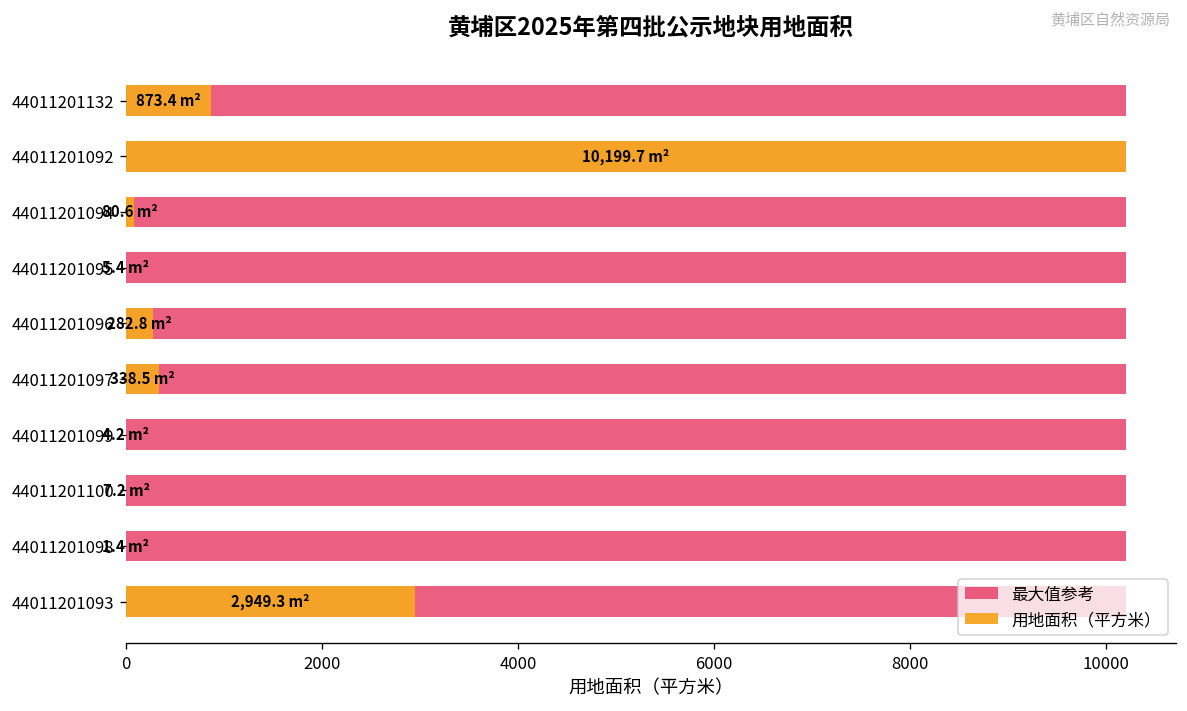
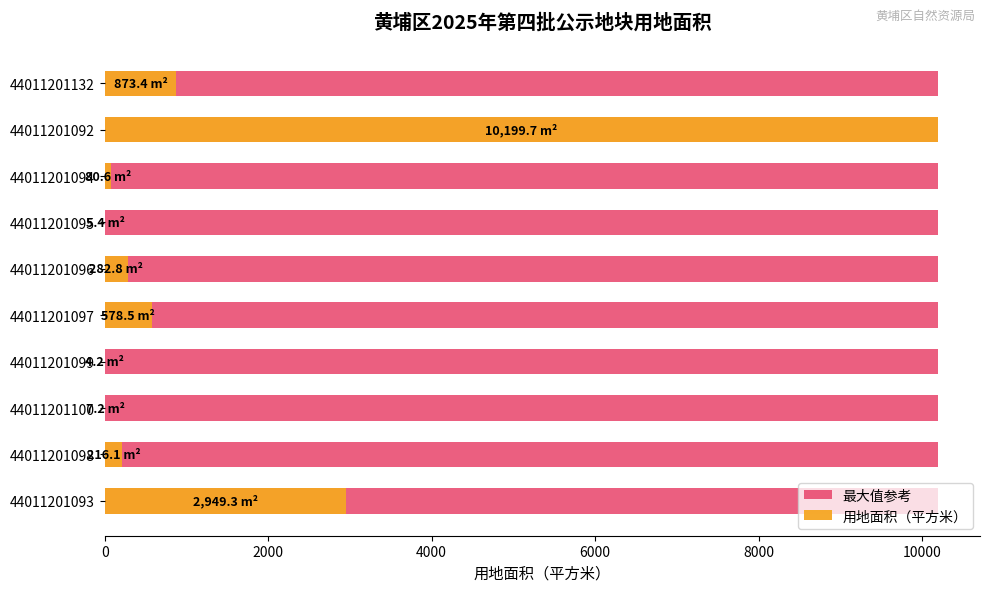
  {
    "最大值参考": {
      "44011201092": "10,199.7"
    },
    "用地面积（平方米）": {
      "44011201092": "10,199.7",
      "44011201095": "5.4",
-     "44011201097": "338.5",
+     "44011201097": "578.5",
      "44011201099": "4.2",
      "44011201100": "7.2",
-     "44011201098": "1.4"
+     "44011201098": "216.1"
    }
  }
